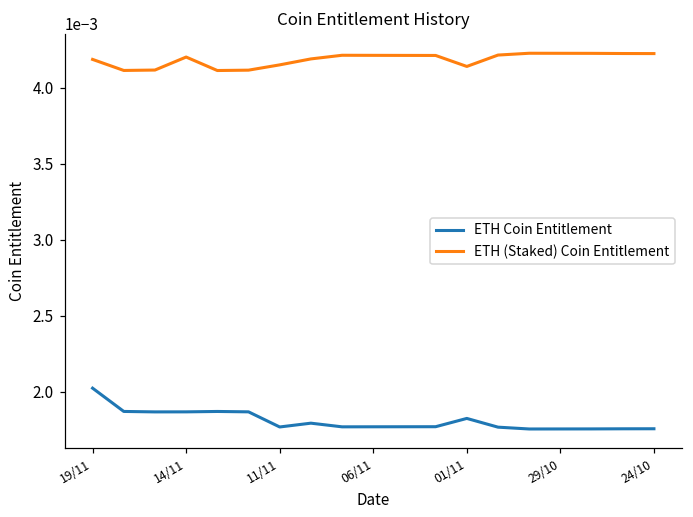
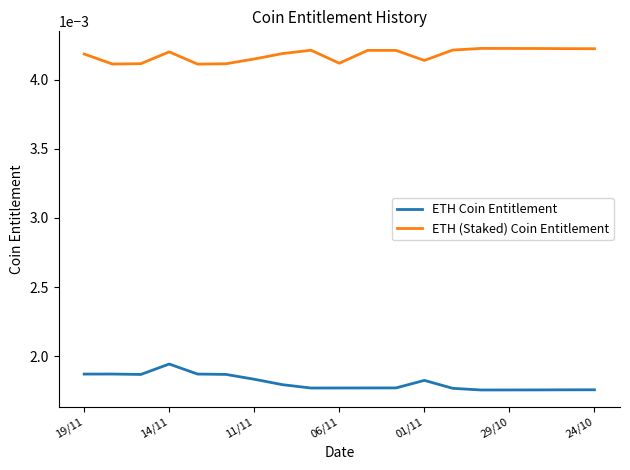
  {
    "ETH Coin Entitlement": {
-     "19/11": 0.00202,
-     "14/11": 0.00187,
-     "11/11": 0.00177,
+     "19/11": 0.00187,
+     "14/11": 0.00194,
+     "11/11": 0.00183,
      "06/11": 0.00177,
      "01/11": 0.00182,
      "29/10": 0.00176,
      "24/10": 0.00176
    },
    "ETH (Staked) Coin Entitlement": {
      "19/11": 0.00419,
      "14/11": 0.00420,
      "11/11": 0.00415,
-     "06/11": 0.00421,
+     "06/11": 0.00412,
      "01/11": 0.00414,
      "29/10": 0.00423,
      "24/10": 0.00422
    }
  }
